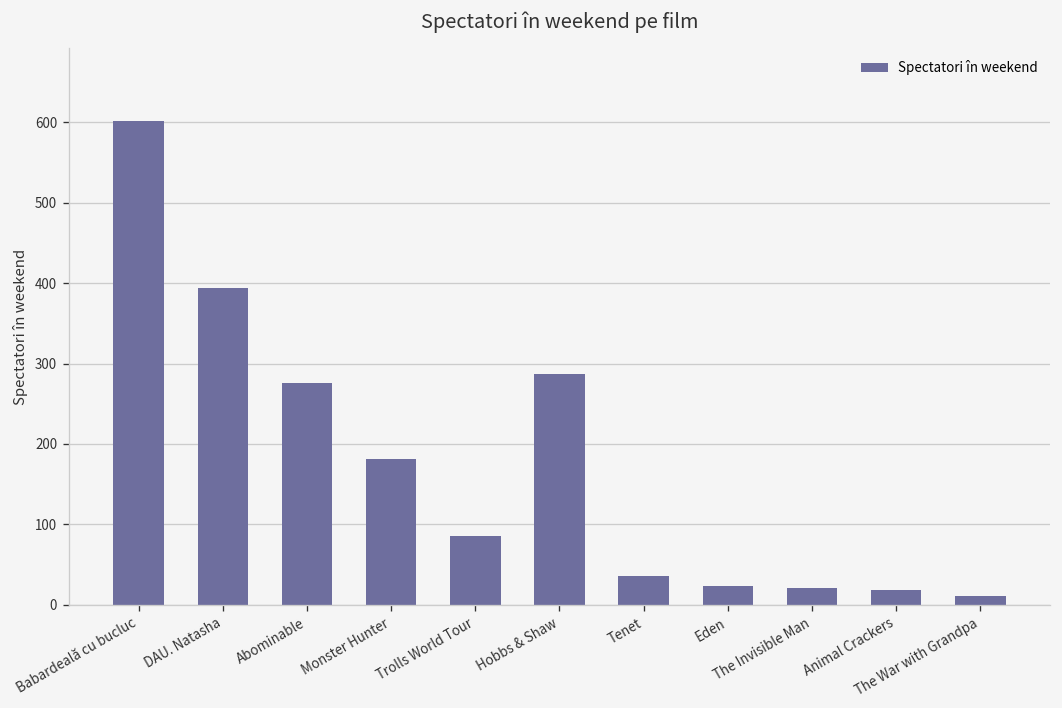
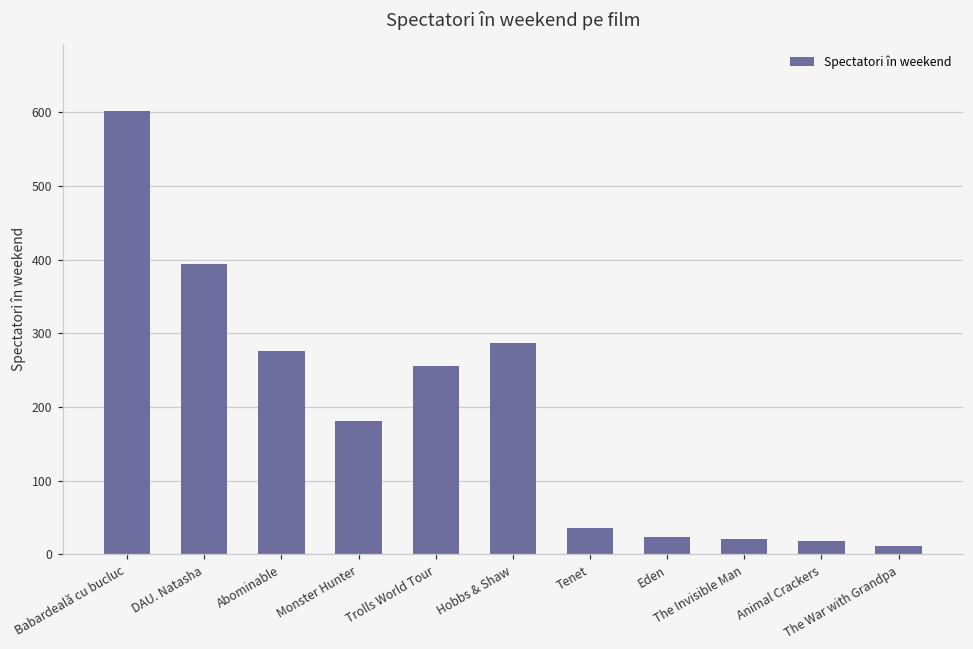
  {
    "Babardeală cu bucluc": 600,
    "DAU. Natasha": 390,
    "Abominable": 280,
    "Monster Hunter": 180,
-   "Trolls World Tour": 90,
+   "Trolls World Tour": 260,
    "Hobbs & Shaw": 290,
    "Tenet": 40,
    "Eden": 20,
    "The Invisible Man": 20,
    "Animal Crackers": 20,
    "The War with Grandpa": 10
  }
